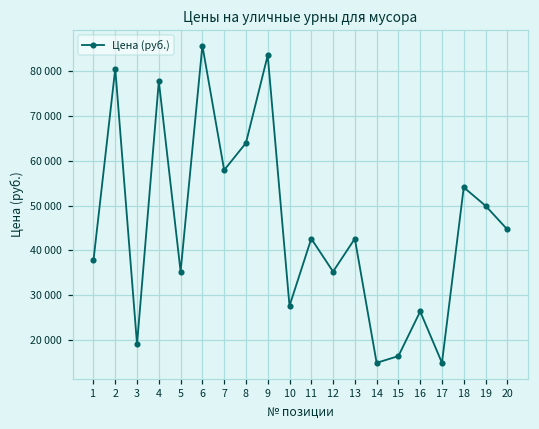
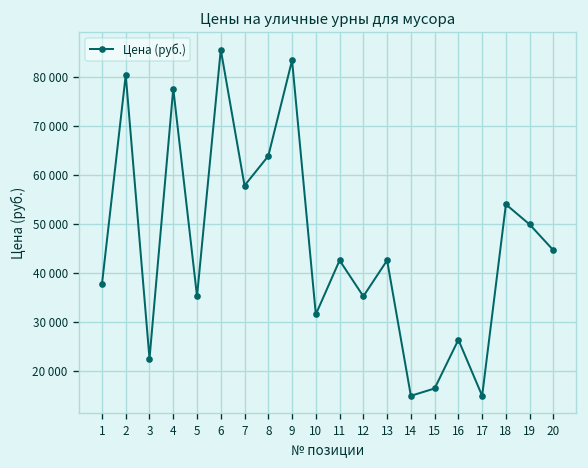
  {
    "1": 38000,
    "2": 80000,
-   "3": 19000,
+   "3": 23000,
    "4": 78000,
    "5": 35000,
    "6": 86000,
    "7": 58000,
    "8": 64000,
    "9": 83000,
-   "10": 28000,
+   "10": 32000,
    "11": 43000,
    "12": 35000,
    "13": 43000,
    "14": 15000,
    "15": 17000,
    "16": 26000,
    "17": 15000,
    "18": 54000,
    "19": 50000,
    "20": 45000
  }
